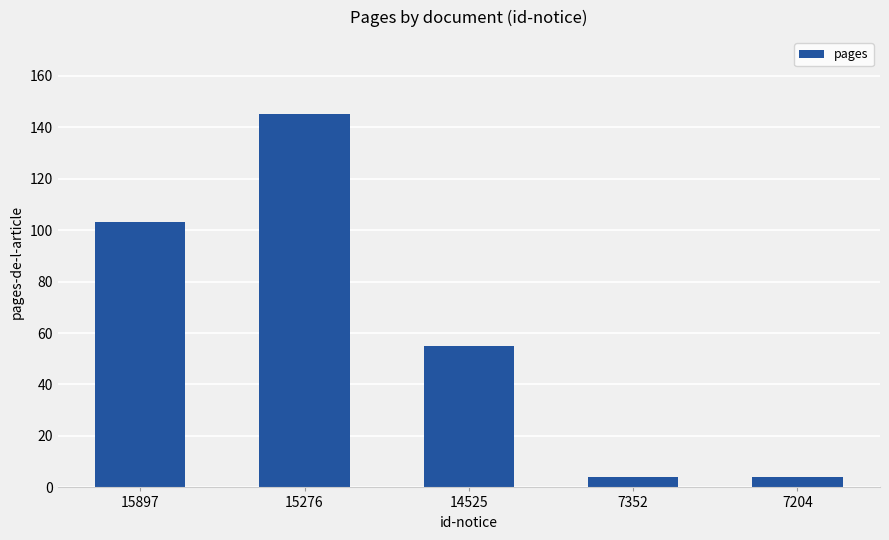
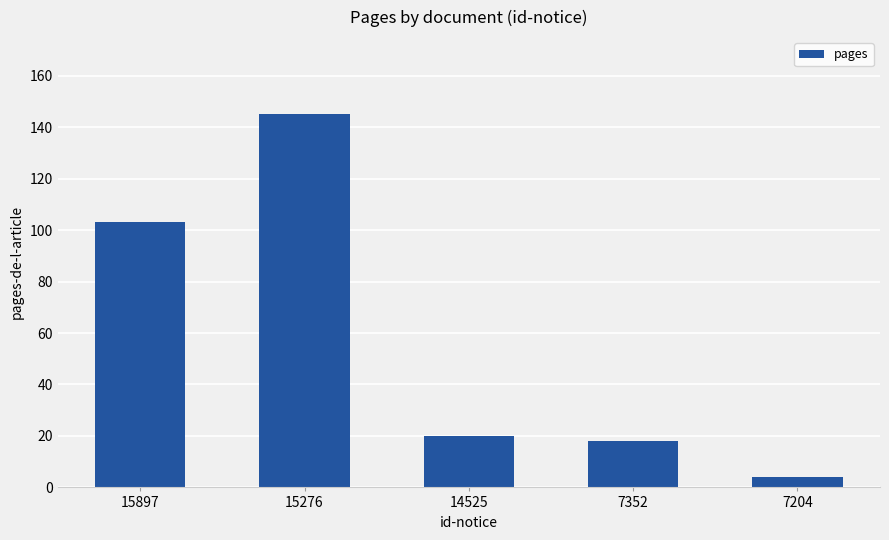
  {
    "15897": 103,
    "15276": 145,
-   "14525": 55,
-   "7352": 4,
+   "14525": 20,
+   "7352": 18,
    "7204": 4
  }
